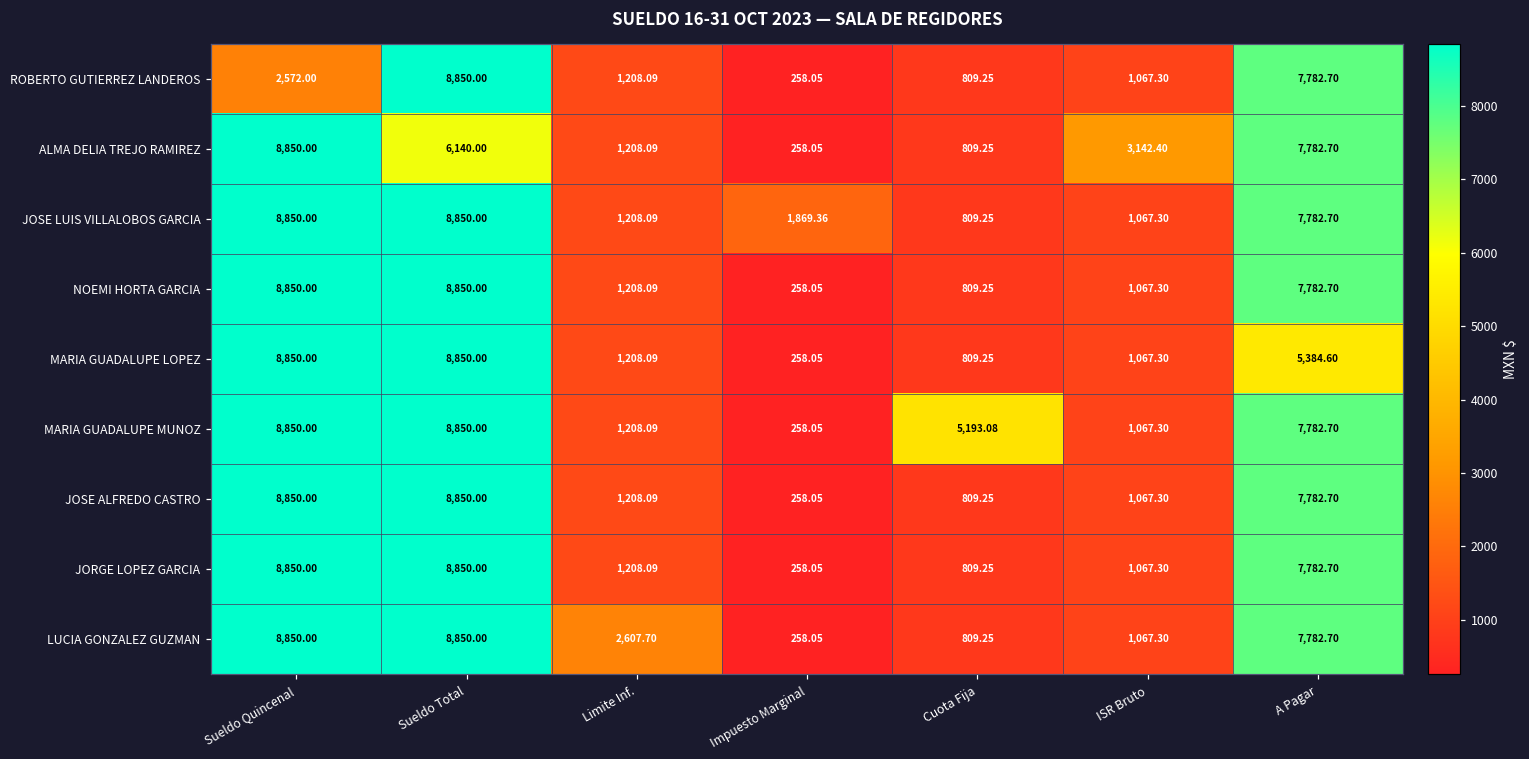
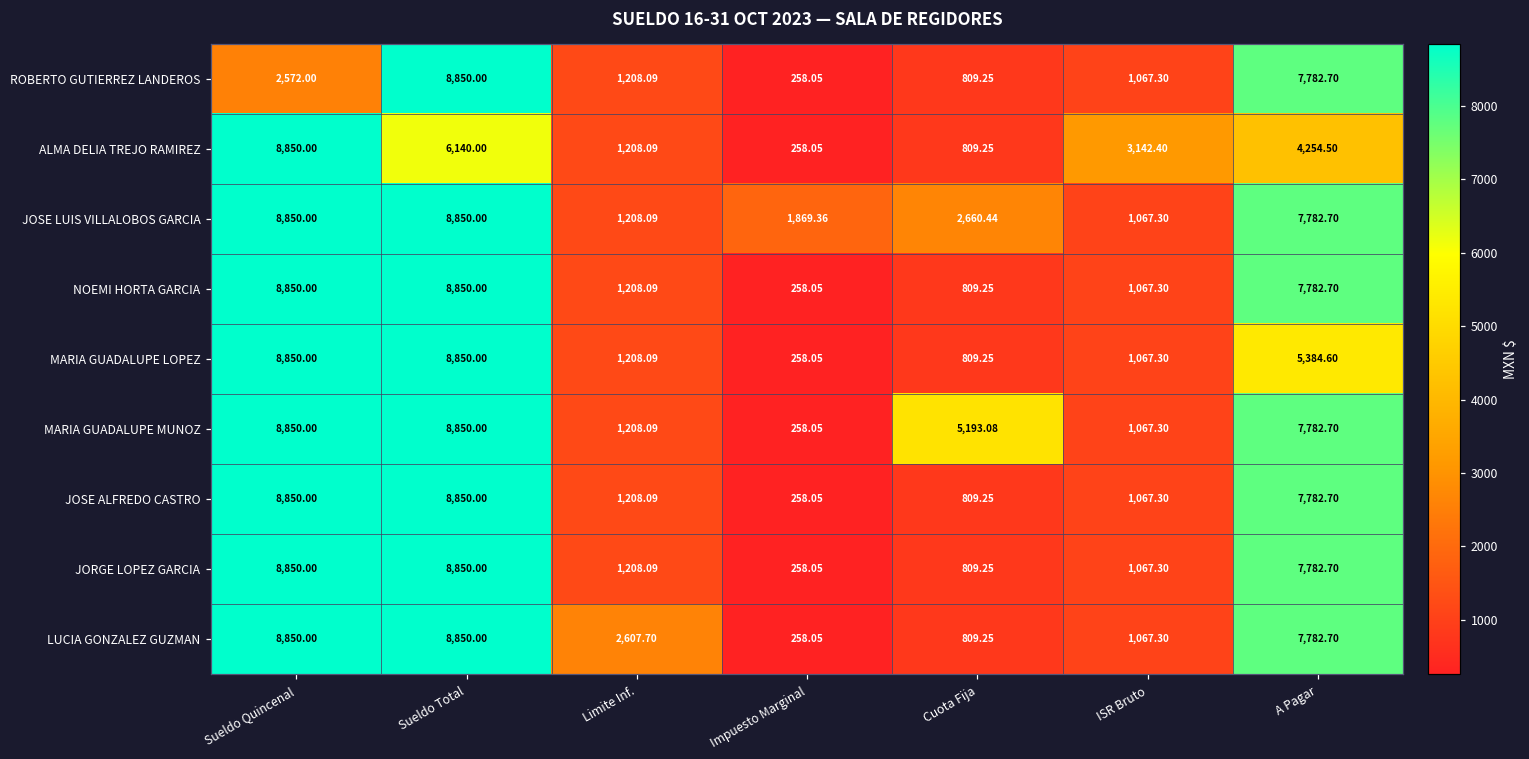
  {
    "ROBERTO GUTIERREZ LANDEROS": {
      "Sueldo Quincenal": "2,572.00",
      "Sueldo Total": "8,850.00",
      "Limite Inf.": "1,208.09",
      "Impuesto Marginal": "258.05",
      "Cuota Fija": "809.25",
      "ISR Bruto": "1,067.30",
      "A Pagar": "7,782.70"
    },
    "ALMA DELIA TREJO RAMIREZ": {
      "Sueldo Quincenal": "8,850.00",
      "Sueldo Total": "6,140.00",
      "Limite Inf.": "1,208.09",
      "Impuesto Marginal": "258.05",
      "Cuota Fija": "809.25",
      "ISR Bruto": "3,142.40",
-     "A Pagar": "7,782.70"
+     "A Pagar": "4,254.50"
    },
    "JOSE LUIS VILLALOBOS GARCIA": {
      "Sueldo Quincenal": "8,850.00",
      "Sueldo Total": "8,850.00",
      "Limite Inf.": "1,208.09",
      "Impuesto Marginal": "1,869.36",
-     "Cuota Fija": "809.25",
+     "Cuota Fija": "2,660.44",
      "ISR Bruto": "1,067.30",
      "A Pagar": "7,782.70"
    },
    "NOEMI HORTA GARCIA": {
      "Sueldo Quincenal": "8,850.00",
      "Sueldo Total": "8,850.00",
      "Limite Inf.": "1,208.09",
      "Impuesto Marginal": "258.05",
      "Cuota Fija": "809.25",
      "ISR Bruto": "1,067.30",
      "A Pagar": "7,782.70"
    },
    "MARIA GUADALUPE LOPEZ": {
      "Sueldo Quincenal": "8,850.00",
      "Sueldo Total": "8,850.00",
      "Limite Inf.": "1,208.09",
      "Impuesto Marginal": "258.05",
      "Cuota Fija": "809.25",
      "ISR Bruto": "1,067.30",
      "A Pagar": "5,384.60"
    },
    "MARIA GUADALUPE MUNOZ": {
      "Sueldo Quincenal": "8,850.00",
      "Sueldo Total": "8,850.00",
      "Limite Inf.": "1,208.09",
      "Impuesto Marginal": "258.05",
      "Cuota Fija": "5,193.08",
      "ISR Bruto": "1,067.30",
      "A Pagar": "7,782.70"
    },
    "JOSE ALFREDO CASTRO": {
      "Sueldo Quincenal": "8,850.00",
      "Sueldo Total": "8,850.00",
      "Limite Inf.": "1,208.09",
      "Impuesto Marginal": "258.05",
      "Cuota Fija": "809.25",
      "ISR Bruto": "1,067.30",
      "A Pagar": "7,782.70"
    },
    "JORGE LOPEZ GARCIA": {
      "Sueldo Quincenal": "8,850.00",
      "Sueldo Total": "8,850.00",
      "Limite Inf.": "1,208.09",
      "Impuesto Marginal": "258.05",
      "Cuota Fija": "809.25",
      "ISR Bruto": "1,067.30",
      "A Pagar": "7,782.70"
    },
    "LUCIA GONZALEZ GUZMAN": {
      "Sueldo Quincenal": "8,850.00",
      "Sueldo Total": "8,850.00",
      "Limite Inf.": "2,607.70",
      "Impuesto Marginal": "258.05",
      "Cuota Fija": "809.25",
      "ISR Bruto": "1,067.30",
      "A Pagar": "7,782.70"
    }
  }
